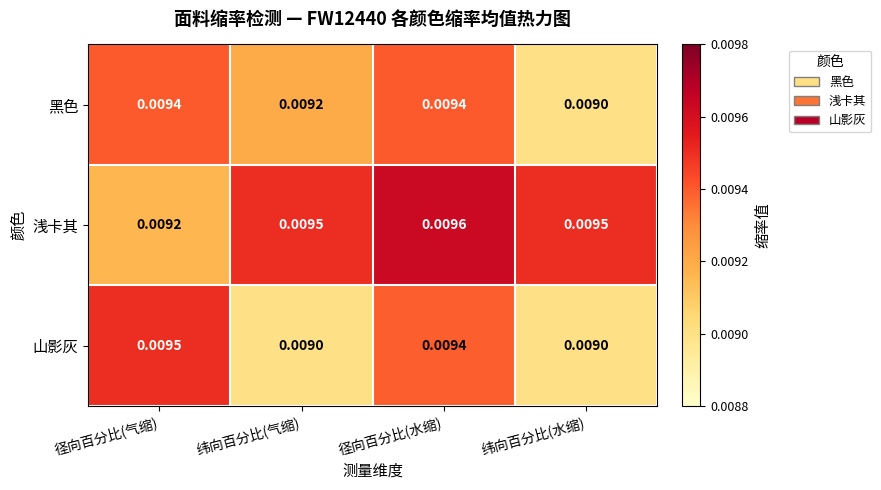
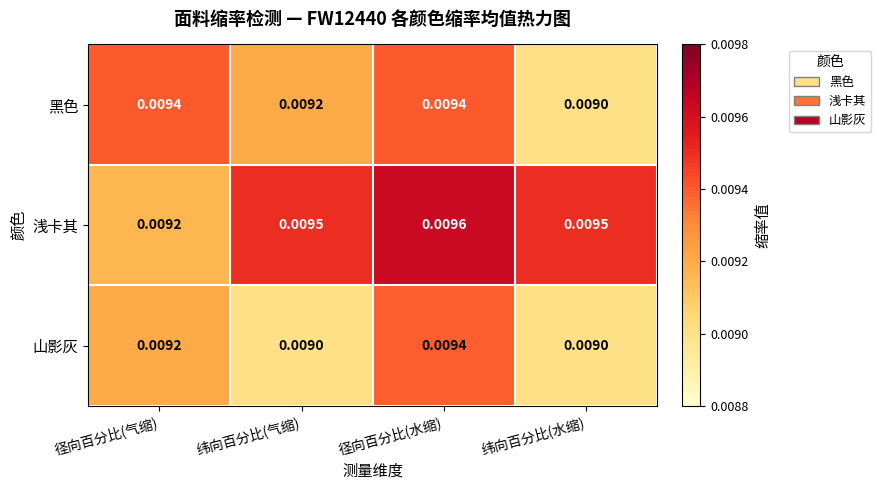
  {
    "黑色": {
      "径向百分比(气缩)": 0.0094,
      "纬向百分比(气缩)": 0.0092,
      "径向百分比(水缩)": 0.0094,
      "纬向百分比(水缩)": 0.0090
    },
    "浅卡其": {
      "径向百分比(气缩)": 0.0092,
      "纬向百分比(气缩)": 0.0095,
      "径向百分比(水缩)": 0.0096,
      "纬向百分比(水缩)": 0.0095
    },
    "山影灰": {
-     "径向百分比(气缩)": 0.0095,
+     "径向百分比(气缩)": 0.0092,
      "纬向百分比(气缩)": 0.0090,
      "径向百分比(水缩)": 0.0094,
      "纬向百分比(水缩)": 0.0090
    }
  }
